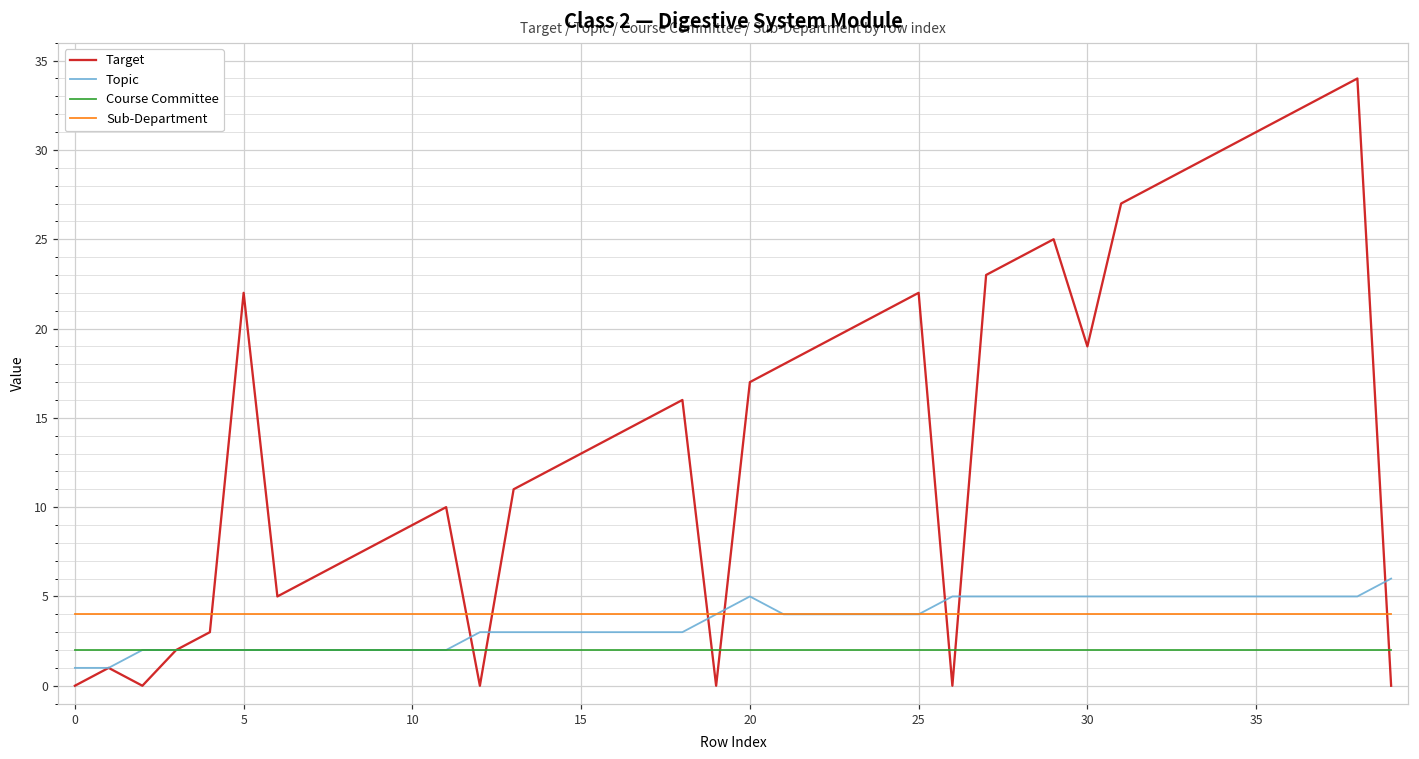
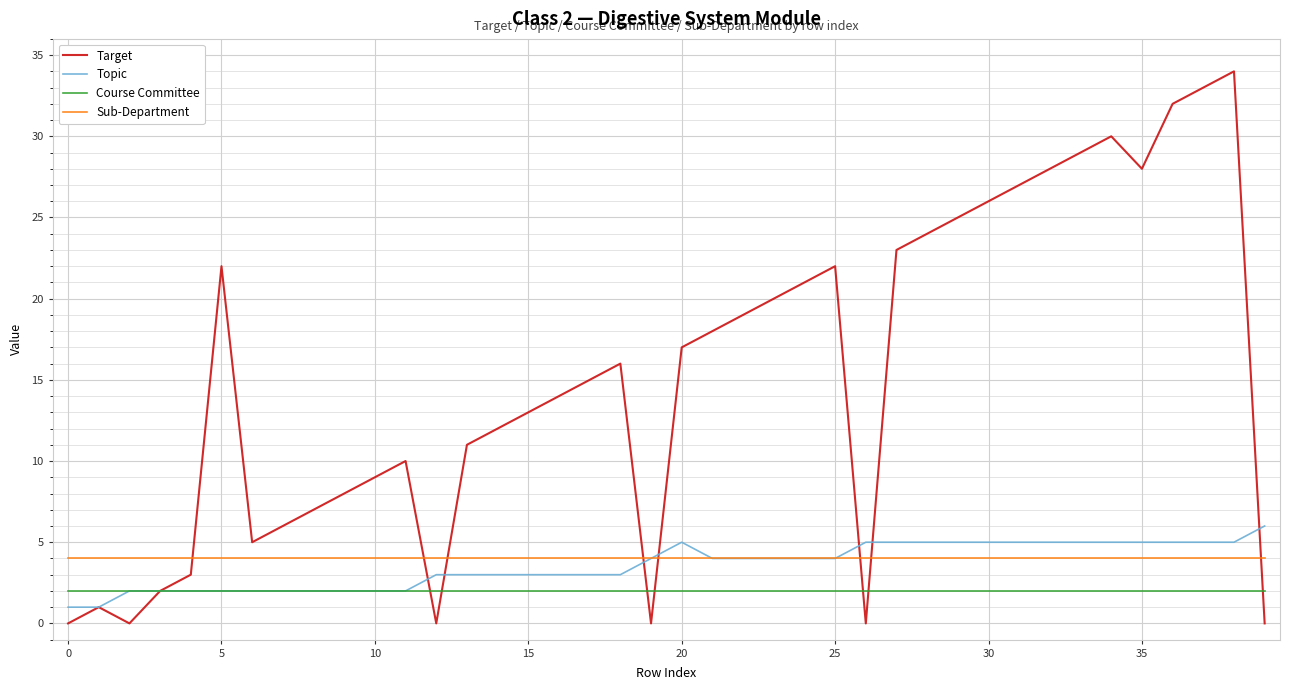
  {
    "Target": {
      "0": 0,
      "5": 22,
      "10": 9,
      "15": 13,
      "20": 17,
      "25": 22,
-     "30": 19,
-     "35": 31
+     "30": 26,
+     "35": 28
    },
    "Topic": {
      "0": 1,
      "15": 3,
      "20": 5,
      "30": 5,
      "35": 5
    },
    "Course Committee": {
      "0": 2,
      "15": 2,
      "20": 2,
      "25": 2,
      "30": 2,
      "35": 2
    },
    "Sub-Department": {
      "0": 4,
      "5": 4,
      "10": 4,
      "15": 4,
      "20": 4,
      "30": 4,
      "35": 4
    }
  }
